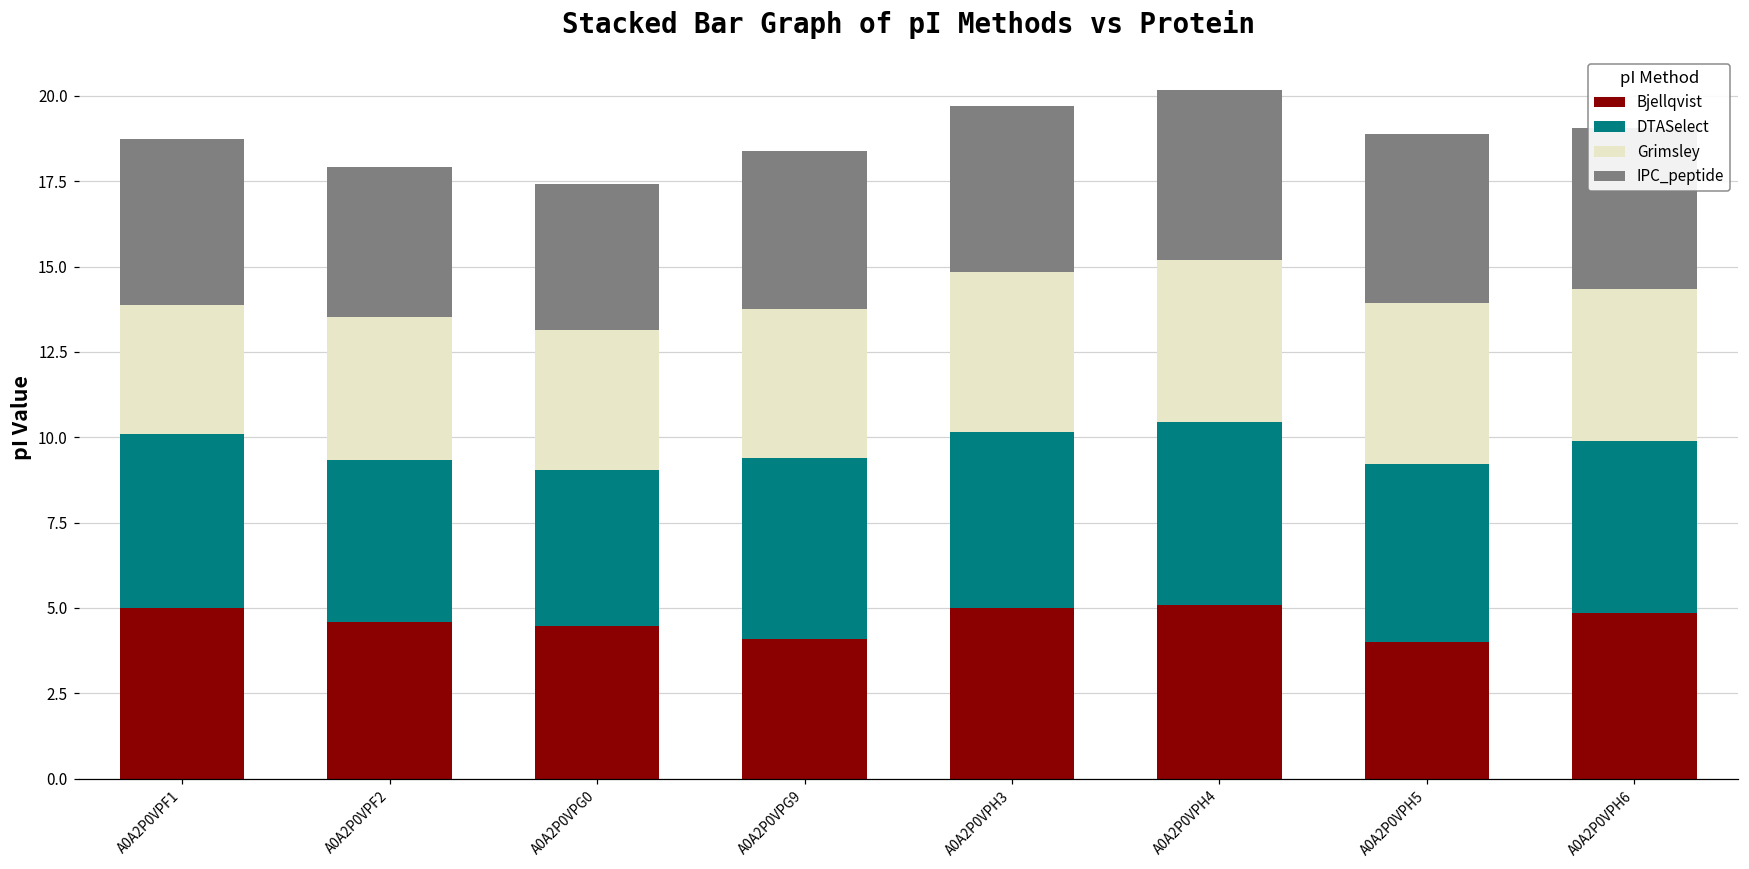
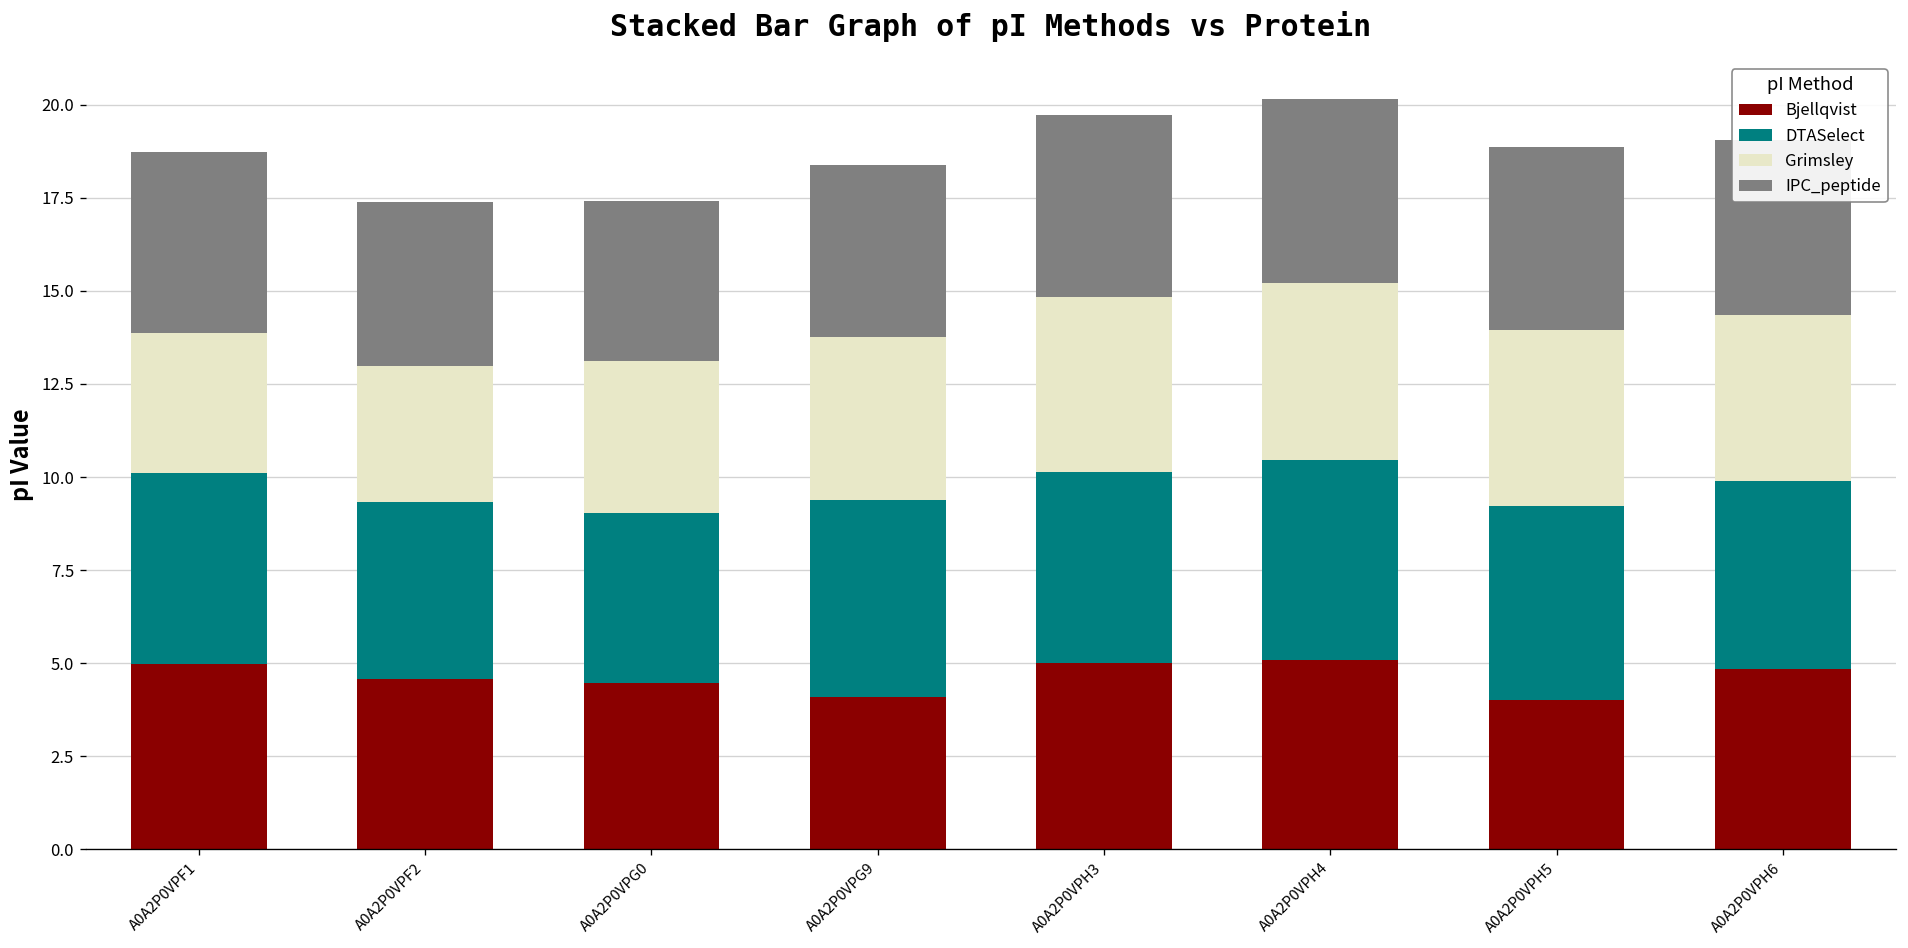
  {
    "Bjellqvist": {
      "A0A2P0VPF1": 5.0,
      "A0A2P0VPF2": 4.6,
      "A0A2P0VPG0": 4.5,
      "A0A2P0VPG9": 4.1,
      "A0A2P0VPH3": 5.0,
      "A0A2P0VPH4": 5.1,
      "A0A2P0VPH5": 4.0,
      "A0A2P0VPH6": 4.8
    },
    "DTASelect": {
      "A0A2P0VPF1": 5.1,
      "A0A2P0VPF2": 4.7,
      "A0A2P0VPG0": 4.6,
      "A0A2P0VPG9": 5.3,
      "A0A2P0VPH3": 5.1,
      "A0A2P0VPH4": 5.4,
      "A0A2P0VPH5": 5.2,
      "A0A2P0VPH6": 5.1
    },
    "Grimsley": {
      "A0A2P0VPF1": 3.8,
-     "A0A2P0VPF2": 4.2,
+     "A0A2P0VPF2": 3.7,
      "A0A2P0VPG0": 4.1,
      "A0A2P0VPG9": 4.4,
      "A0A2P0VPH3": 4.7,
      "A0A2P0VPH4": 4.7,
      "A0A2P0VPH5": 4.7,
      "A0A2P0VPH6": 4.4
    },
    "IPC_peptide": {
      "A0A2P0VPF1": 4.9,
      "A0A2P0VPF2": 4.4,
      "A0A2P0VPG0": 4.3,
      "A0A2P0VPG9": 4.6,
      "A0A2P0VPH3": 4.9,
      "A0A2P0VPH4": 5.0,
      "A0A2P0VPH5": 4.9
    }
  }
